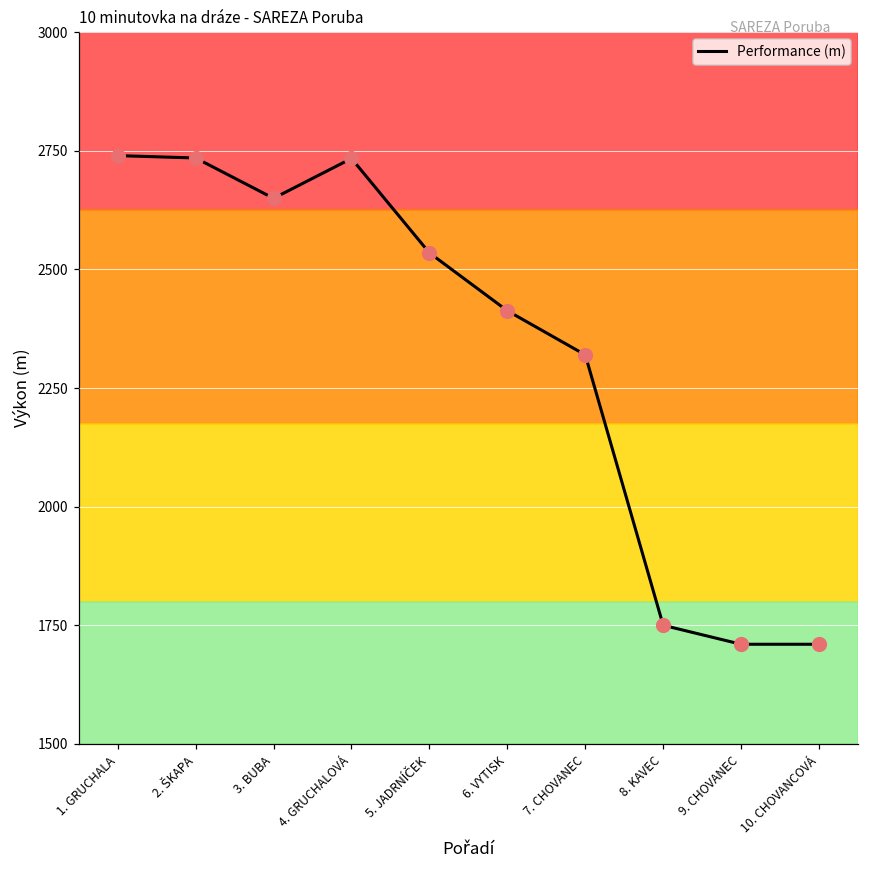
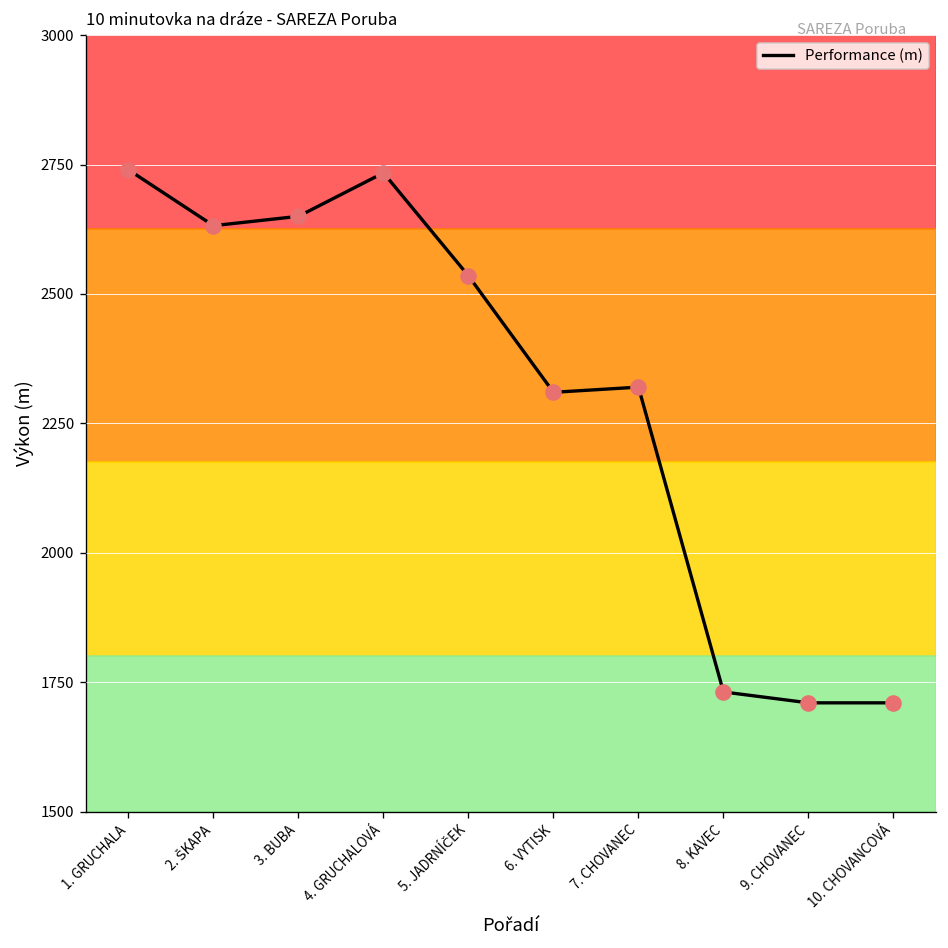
  {
    "1. GRUCHALA": 2740,
-   "2. ŠKAPA": 2740,
+   "2. ŠKAPA": 2630,
    "3. BUBA": 2650,
    "4. GRUCHALOVÁ": 2730,
    "5. JADRNÍČEK": 2540,
-   "6. VYTISK": 2410,
+   "6. VYTISK": 2310,
    "7. CHOVANEC": 2320,
-   "8. KAVEC": 1750,
+   "8. KAVEC": 1730,
    "9. CHOVANEC": 1710,
    "10. CHOVANCOVÁ": 1710
  }
